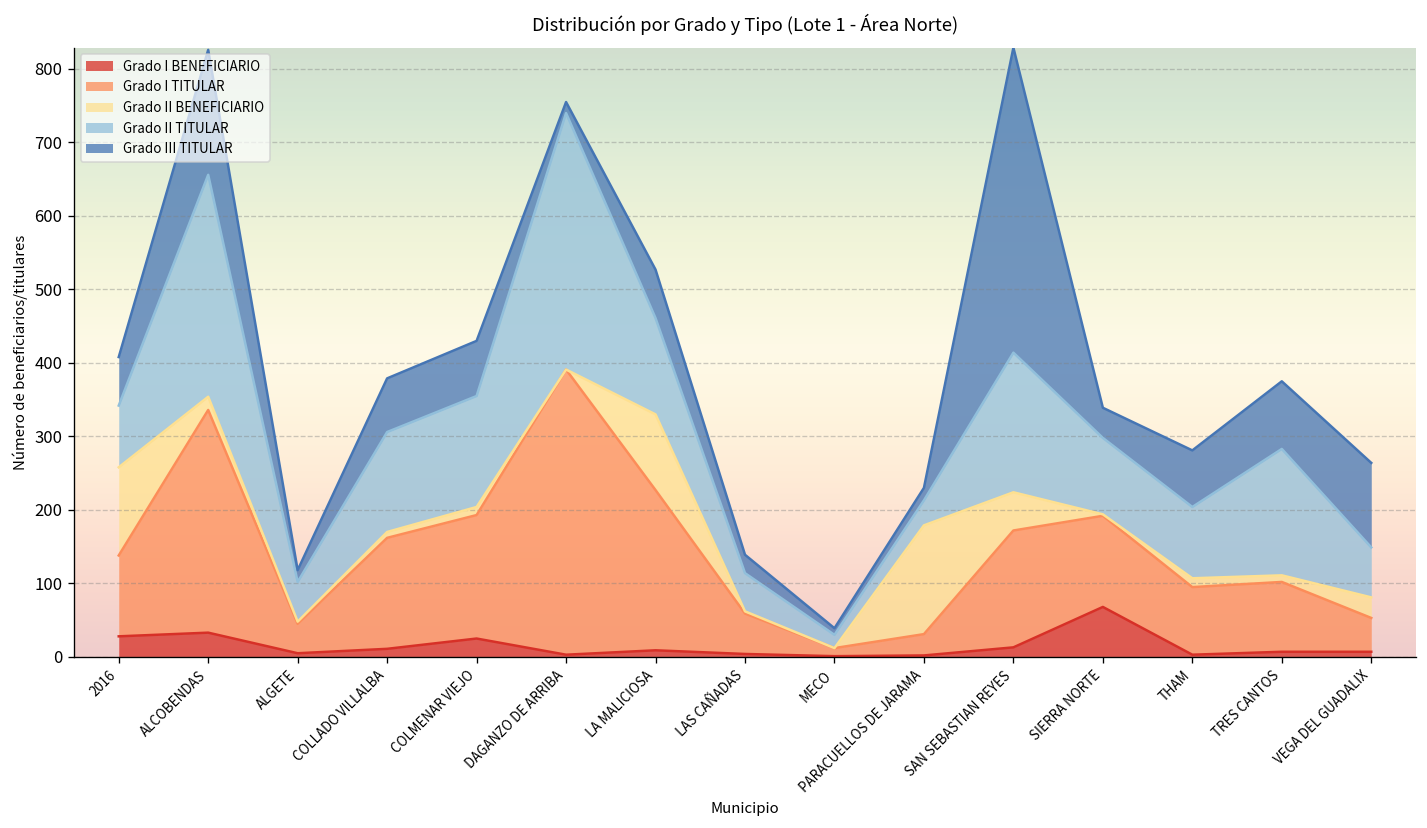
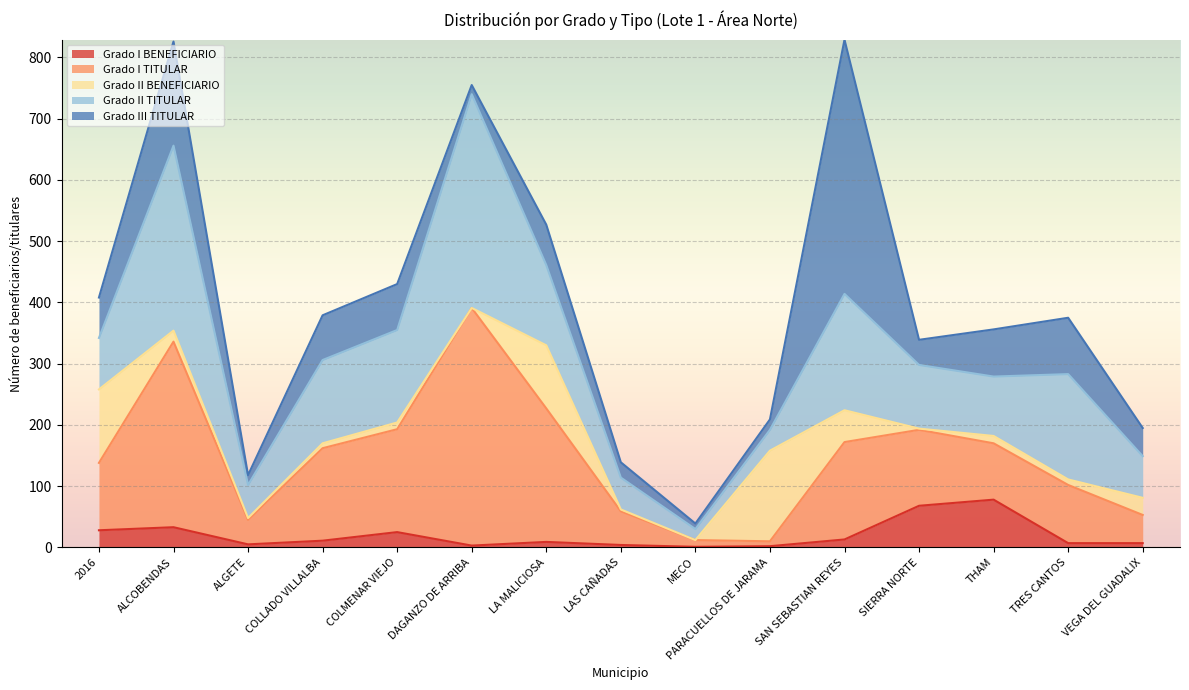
  {
    "Grado I BENEFICIARIO": {
      "2016": 30,
      "ALCOBENDAS": 30,
      "ALGETE": 10,
      "COLLADO VILLALBA": 10,
      "COLMENAR VIEJO": 30,
      "DAGANZO DE ARRIBA": 0,
      "LA MALICIOSA": 10,
      "LAS CAÑADAS": 0,
      "MECO": 0,
      "PARACUELLOS DE JARAMA": 0,
      "SAN SEBASTIAN REYES": 10,
      "SIERRA NORTE": 70,
-     "THAM": 0,
+     "THAM": 80,
      "TRES CANTOS": 10,
      "VEGA DEL GUADALIX": 10
    },
    "Grado I TITULAR": {
      "2016": 110,
      "ALCOBENDAS": 300,
      "COLLADO VILLALBA": 150,
      "COLMENAR VIEJO": 170,
      "LA MALICIOSA": 220,
-     "PARACUELLOS DE JARAMA": 30,
+     "PARACUELLOS DE JARAMA": 10,
      "SAN SEBASTIAN REYES": 160,
      "THAM": 90,
      "TRES CANTOS": 100,
      "VEGA DEL GUADALIX": 50
    },
    "Grado II BENEFICIARIO": {
      "2016": 120,
      "ALCOBENDAS": 20,
      "COLLADO VILLALBA": 10,
      "COLMENAR VIEJO": 10,
      "LA MALICIOSA": 100,
      "PARACUELLOS DE JARAMA": 150,
      "SAN SEBASTIAN REYES": 50,
      "THAM": 10,
      "TRES CANTOS": 10,
      "VEGA DEL GUADALIX": 30
    },
    "Grado II TITULAR": {
      "2016": 80,
      "ALCOBENDAS": 300,
      "ALGETE": 50,
      "COLLADO VILLALBA": 140,
      "COLMENAR VIEJO": 150,
      "DAGANZO DE ARRIBA": 350,
      "LA MALICIOSA": 130,
      "LAS CAÑADAS": 50,
      "MECO": 20,
      "PARACUELLOS DE JARAMA": 30,
      "SAN SEBASTIAN REYES": 190,
      "SIERRA NORTE": 100,
      "THAM": 100,
      "TRES CANTOS": 170,
      "VEGA DEL GUADALIX": 70
    },
    "Grado III TITULAR": {
      "2016": 70,
      "ALCOBENDAS": 170,
      "ALGETE": 20,
      "COLLADO VILLALBA": 70,
      "COLMENAR VIEJO": 80,
      "DAGANZO DE ARRIBA": 20,
      "LA MALICIOSA": 70,
      "LAS CAÑADAS": 30,
      "MECO": 10,
      "PARACUELLOS DE JARAMA": 20,
      "SAN SEBASTIAN REYES": 420,
      "SIERRA NORTE": 40,
      "THAM": 80,
      "TRES CANTOS": 90,
-     "VEGA DEL GUADALIX": 120
+     "VEGA DEL GUADALIX": 50
    }
  }
